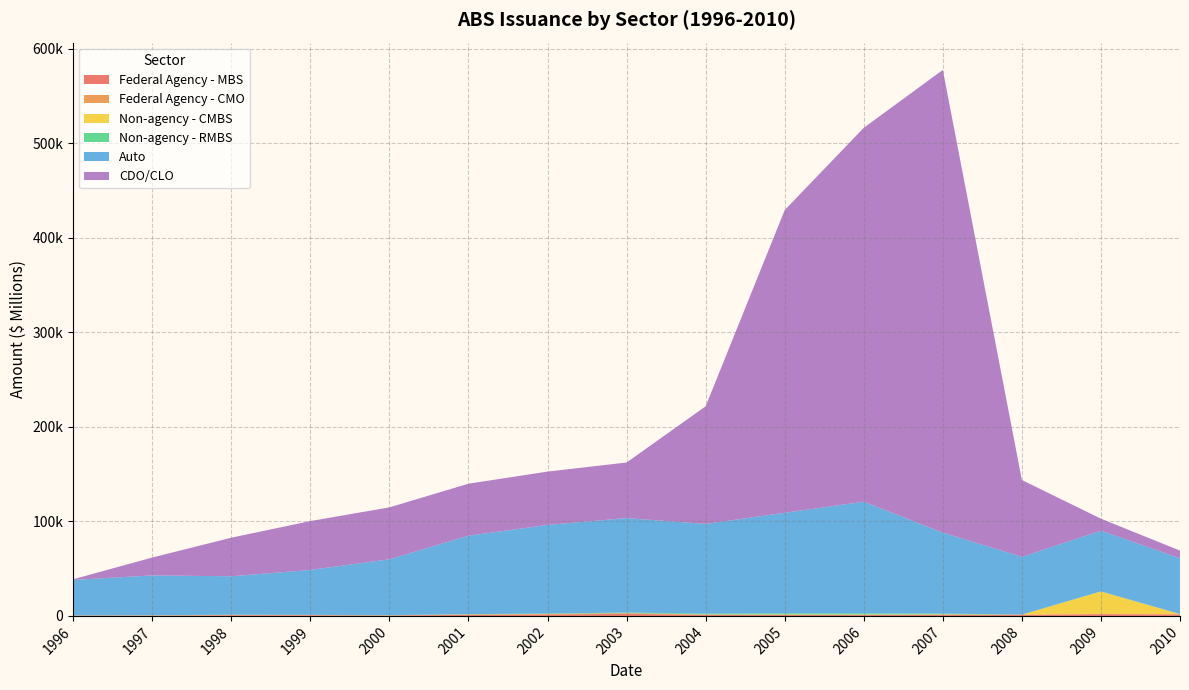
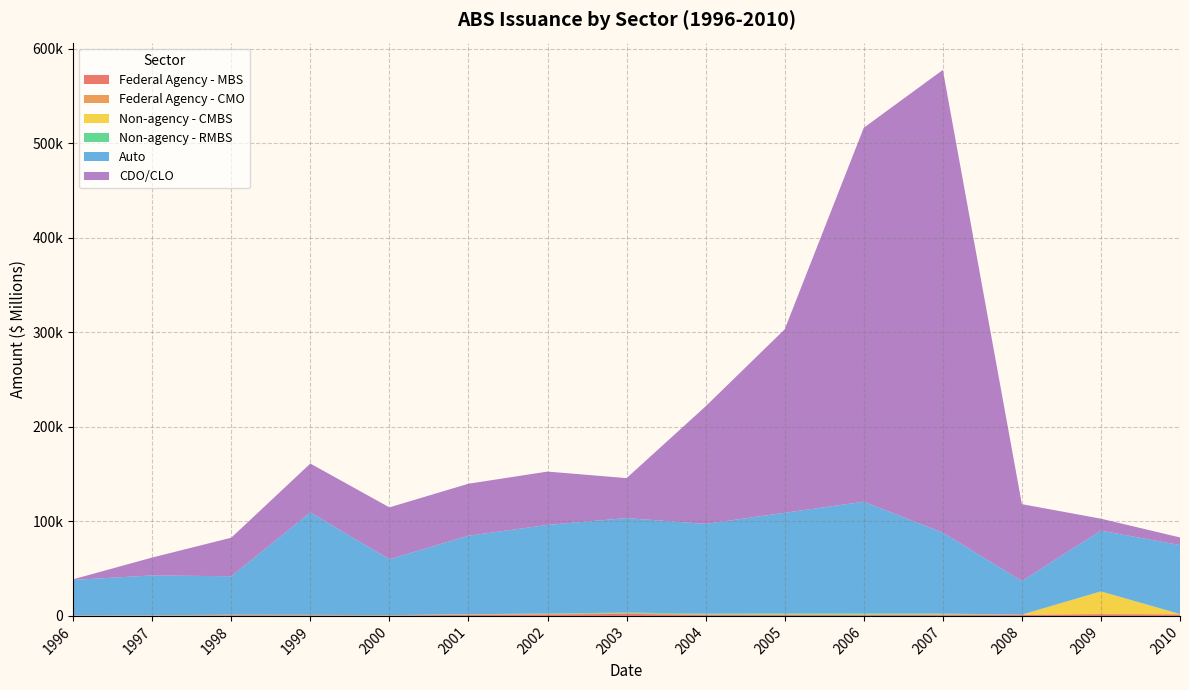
  {
    "Auto": {
      "1997": 40000,
      "1998": 40000,
-     "1999": 50000,
+     "1999": 110000,
      "2000": 60000,
      "2001": 80000,
      "2002": 90000,
      "2003": 100000,
      "2004": 90000,
      "2005": 110000,
      "2006": 120000,
      "2007": 90000,
-     "2008": 60000,
+     "2008": 40000,
      "2009": 60000,
-     "2010": 60000
+     "2010": 70000
    },
    "CDO/CLO": {
      "1997": 20000,
      "1998": 40000,
      "1999": 50000,
      "2000": 50000,
      "2001": 60000,
      "2002": 60000,
-     "2003": 60000,
+     "2003": 40000,
      "2004": 120000,
-     "2005": 320000,
+     "2005": 190000,
      "2006": 400000,
      "2007": 490000,
      "2008": 80000,
      "2009": 10000,
      "2010": 10000
    }
  }
